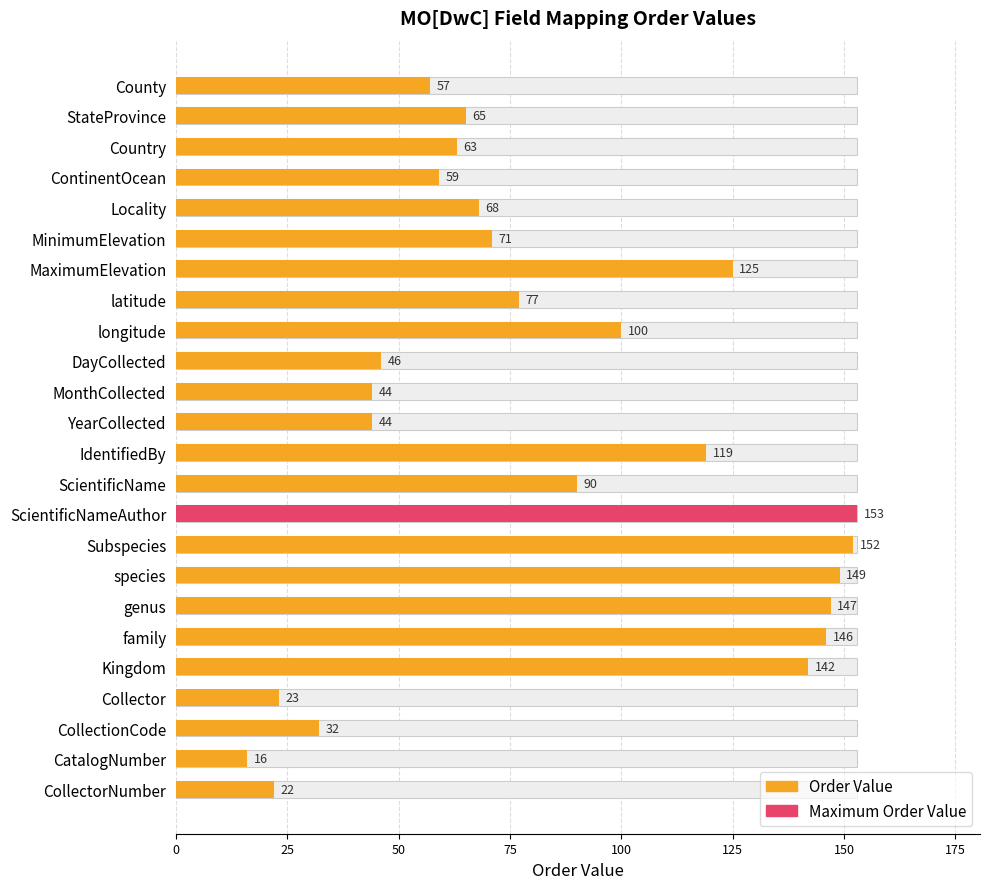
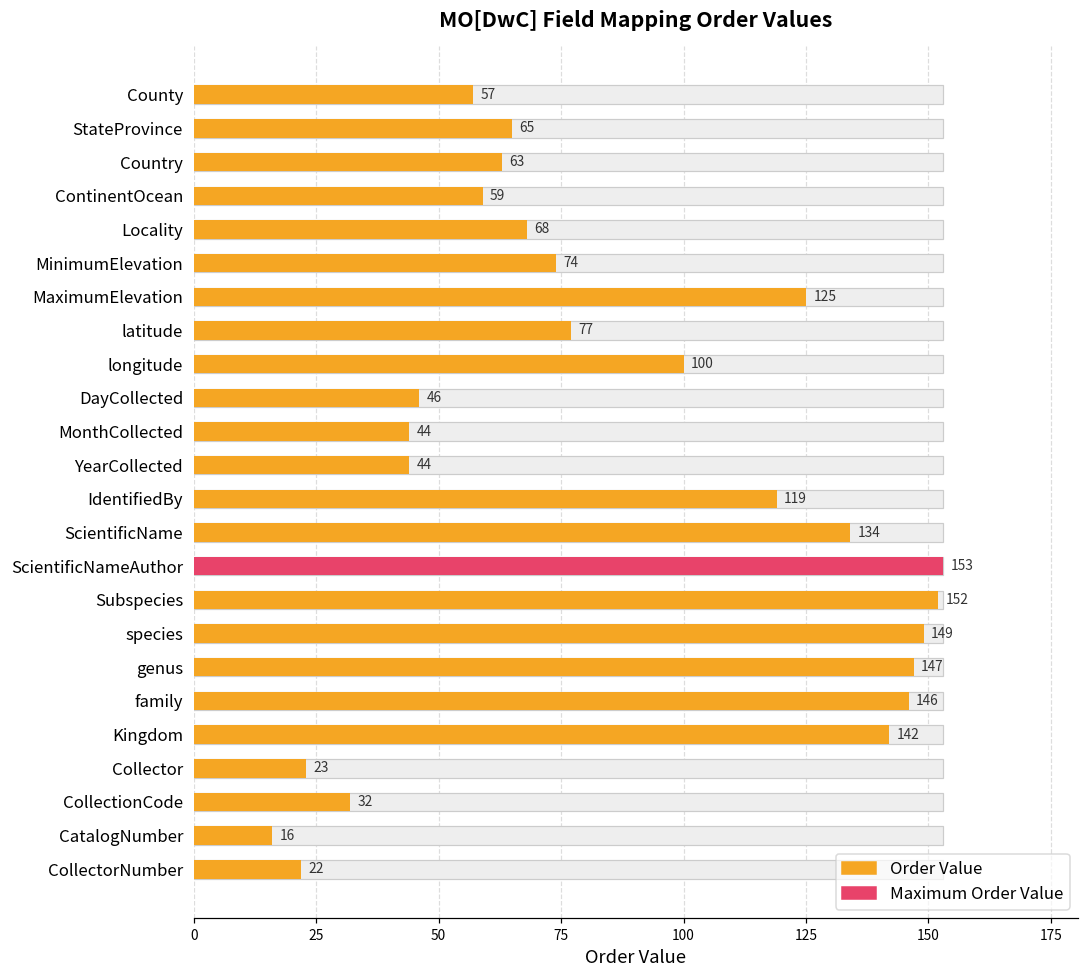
  {
    "Order Value": {
-     "MinimumElevation": 71,
-     "ScientificName": 90,
+     "MinimumElevation": 74,
+     "ScientificName": 134,
      "ScientificNameAuthor": 153
    },
    "Maximum Order Value": {
      "ScientificNameAuthor": 153
    }
  }
